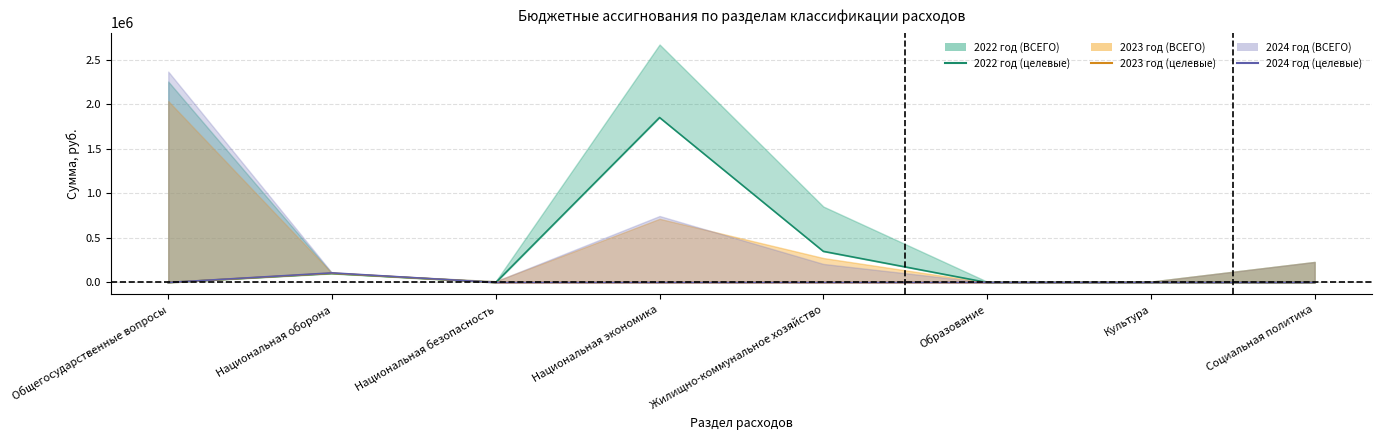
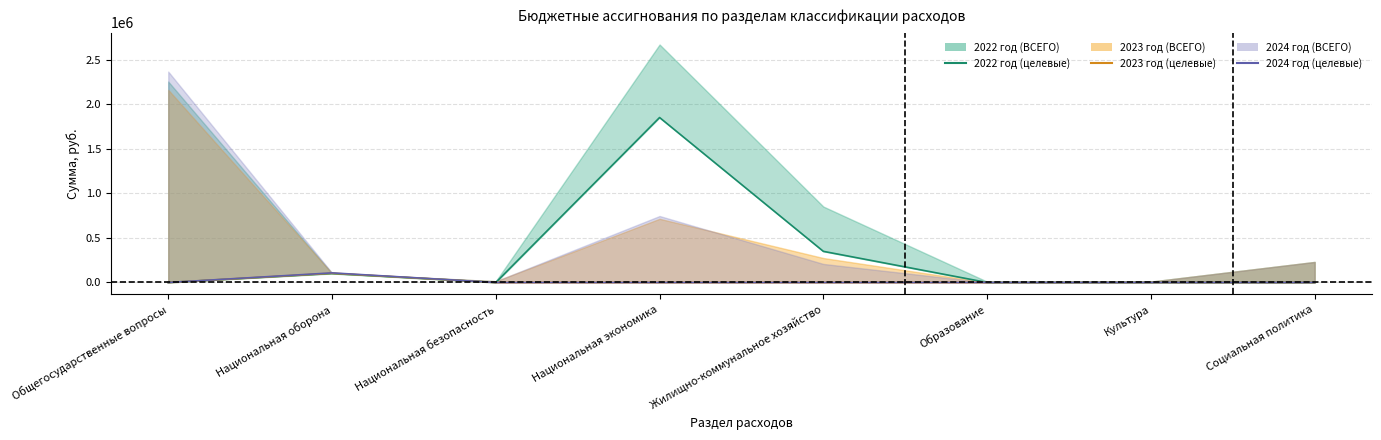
  {
    "2023 год (ВСЕГО)": {
-     "Общегосударственные вопросы": 2000000
+     "Общегосударственные вопросы": 2200000
    }
  }
